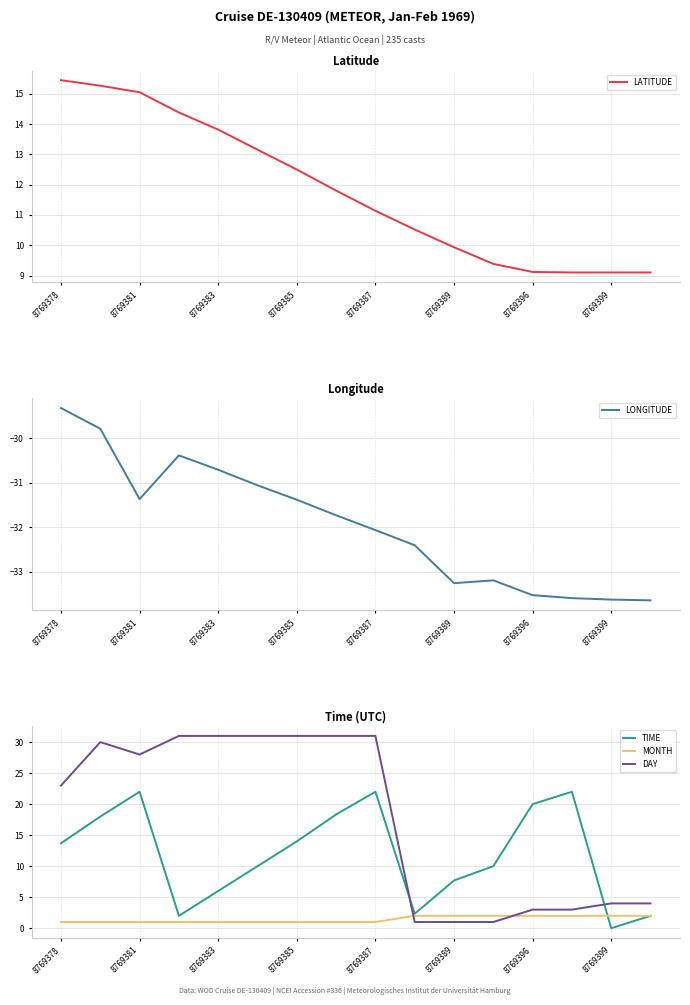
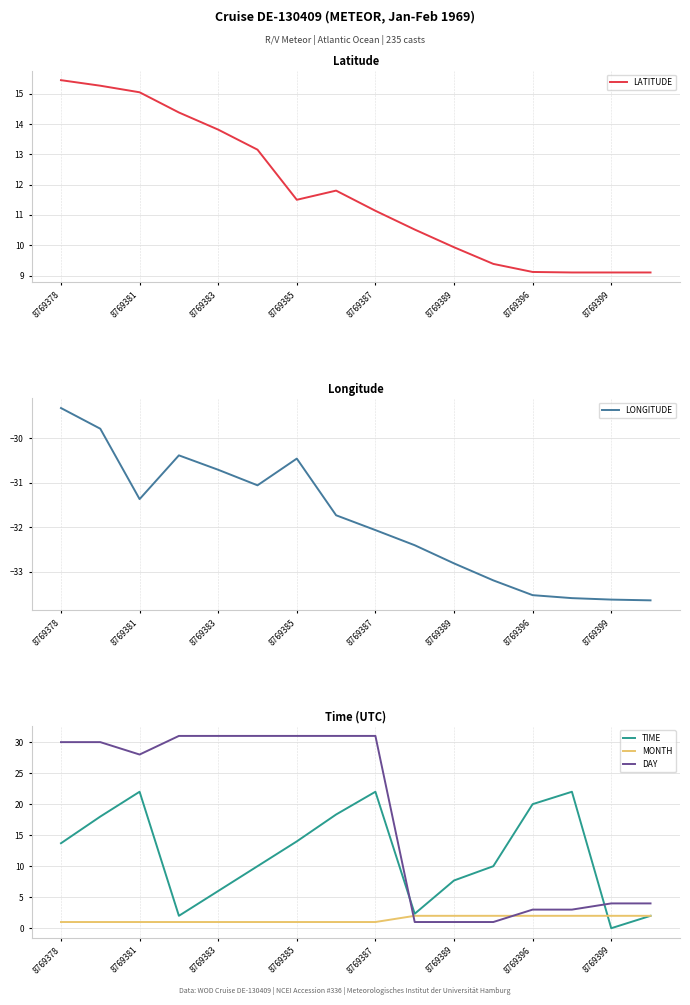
  {
    "Latitude": {
      "8769378": 15.5,
      "8769381": 15.1,
      "8769383": 13.8,
-     "8769385": 12.5,
+     "8769385": 11.5,
      "8769387": 11.1,
      "8769389": 9.9,
      "8769396": 9.1,
      "8769399": 9.1
    },
    "Longitude": {
      "8769378": -29.3,
      "8769381": -31.4,
      "8769383": -30.7,
-     "8769385": -31.4,
+     "8769385": -30.5,
      "8769387": -32.1,
-     "8769389": -33.3,
+     "8769389": -32.8,
      "8769396": -33.5,
      "8769399": -33.6
    },
    "Time (UTC)": {
      "TIME": {
        "8769378": 14,
        "8769381": 22,
        "8769383": 6,
        "8769385": 14,
        "8769387": 22,
        "8769389": 8,
        "8769396": 20,
        "8769399": 0
      },
      "MONTH": {
        "8769378": 1,
        "8769381": 1,
        "8769383": 1,
        "8769385": 1,
        "8769387": 1,
        "8769389": 2,
        "8769396": 2,
        "8769399": 2
      },
      "DAY": {
-       "8769378": 23,
+       "8769378": 30,
        "8769381": 28,
        "8769383": 31,
        "8769385": 31,
        "8769387": 31,
        "8769389": 1,
        "8769396": 3,
        "8769399": 4
      }
    }
  }
